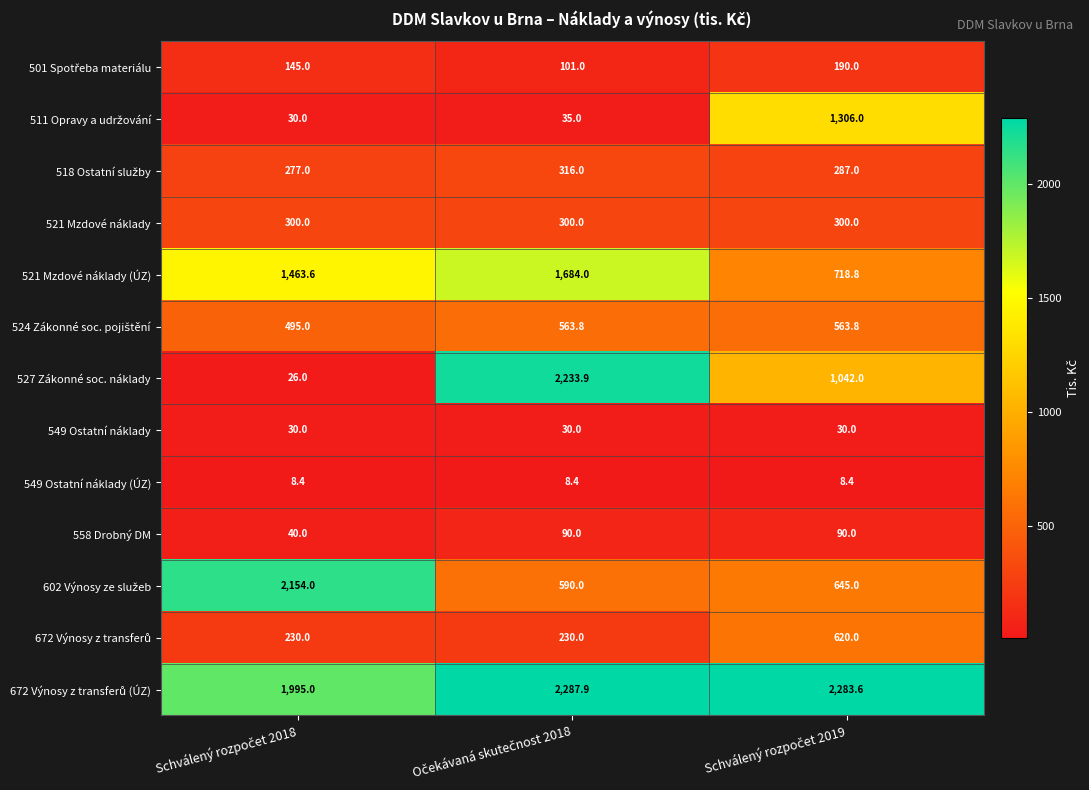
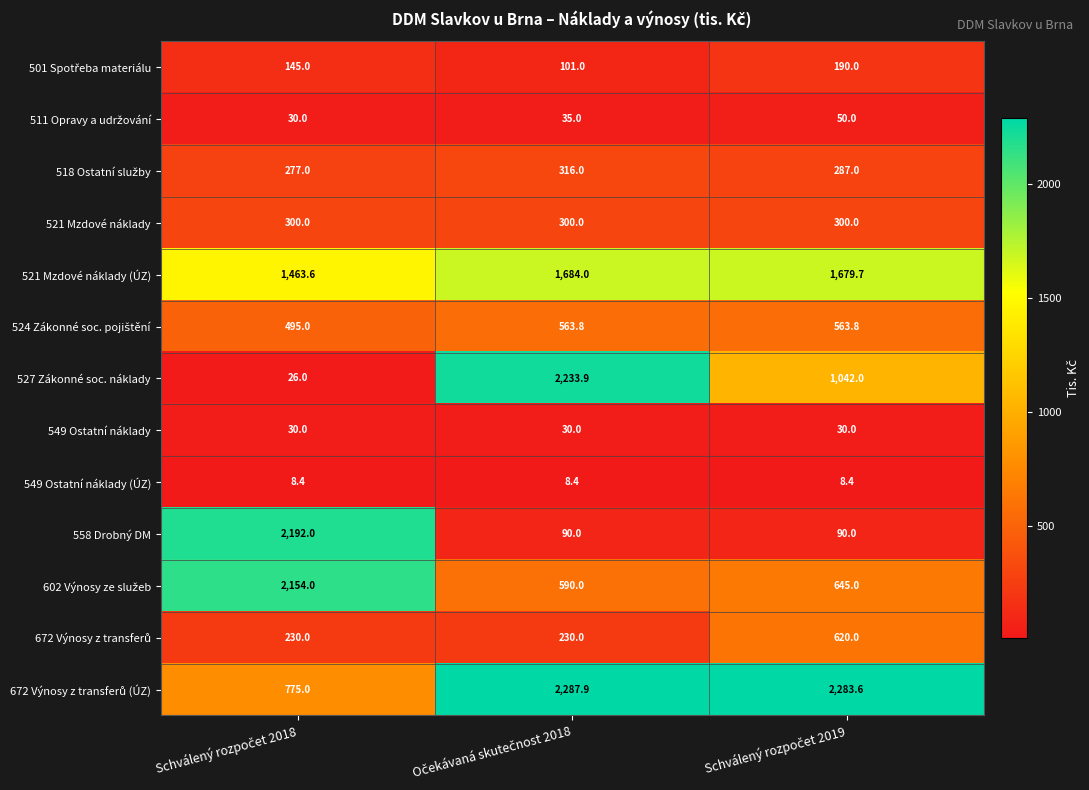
  {
    "501 Spotřeba materiálu": {
      "Schválený rozpočet 2018": "145.0",
      "Očekávaná skutečnost 2018": "101.0",
      "Schválený rozpočet 2019": "190.0"
    },
    "511 Opravy a udržování": {
      "Schválený rozpočet 2018": "30.0",
      "Očekávaná skutečnost 2018": "35.0",
-     "Schválený rozpočet 2019": "1,306.0"
+     "Schválený rozpočet 2019": "50.0"
    },
    "518 Ostatní služby": {
      "Schválený rozpočet 2018": "277.0",
      "Očekávaná skutečnost 2018": "316.0",
      "Schválený rozpočet 2019": "287.0"
    },
    "521 Mzdové náklady": {
      "Schválený rozpočet 2018": "300.0",
      "Očekávaná skutečnost 2018": "300.0",
      "Schválený rozpočet 2019": "300.0"
    },
    "521 Mzdové náklady (ÚZ)": {
      "Schválený rozpočet 2018": "1,463.6",
      "Očekávaná skutečnost 2018": "1,684.0",
-     "Schválený rozpočet 2019": "718.8"
+     "Schválený rozpočet 2019": "1,679.7"
    },
    "524 Zákonné soc. pojištění": {
      "Schválený rozpočet 2018": "495.0",
      "Očekávaná skutečnost 2018": "563.8",
      "Schválený rozpočet 2019": "563.8"
    },
    "527 Zákonné soc. náklady": {
      "Schválený rozpočet 2018": "26.0",
      "Očekávaná skutečnost 2018": "2,233.9",
      "Schválený rozpočet 2019": "1,042.0"
    },
    "549 Ostatní náklady": {
      "Schválený rozpočet 2018": "30.0",
      "Očekávaná skutečnost 2018": "30.0",
      "Schválený rozpočet 2019": "30.0"
    },
    "549 Ostatní náklady (ÚZ)": {
      "Schválený rozpočet 2018": "8.4",
      "Očekávaná skutečnost 2018": "8.4",
      "Schválený rozpočet 2019": "8.4"
    },
    "558 Drobný DM": {
-     "Schválený rozpočet 2018": "40.0",
+     "Schválený rozpočet 2018": "2,192.0",
      "Očekávaná skutečnost 2018": "90.0",
      "Schválený rozpočet 2019": "90.0"
    },
    "602 Výnosy ze služeb": {
      "Schválený rozpočet 2018": "2,154.0",
      "Očekávaná skutečnost 2018": "590.0",
      "Schválený rozpočet 2019": "645.0"
    },
    "672 Výnosy z transferů": {
      "Schválený rozpočet 2018": "230.0",
      "Očekávaná skutečnost 2018": "230.0",
      "Schválený rozpočet 2019": "620.0"
    },
    "672 Výnosy z transferů (ÚZ)": {
-     "Schválený rozpočet 2018": "1,995.0",
+     "Schválený rozpočet 2018": "775.0",
      "Očekávaná skutečnost 2018": "2,287.9",
      "Schválený rozpočet 2019": "2,283.6"
    }
  }
